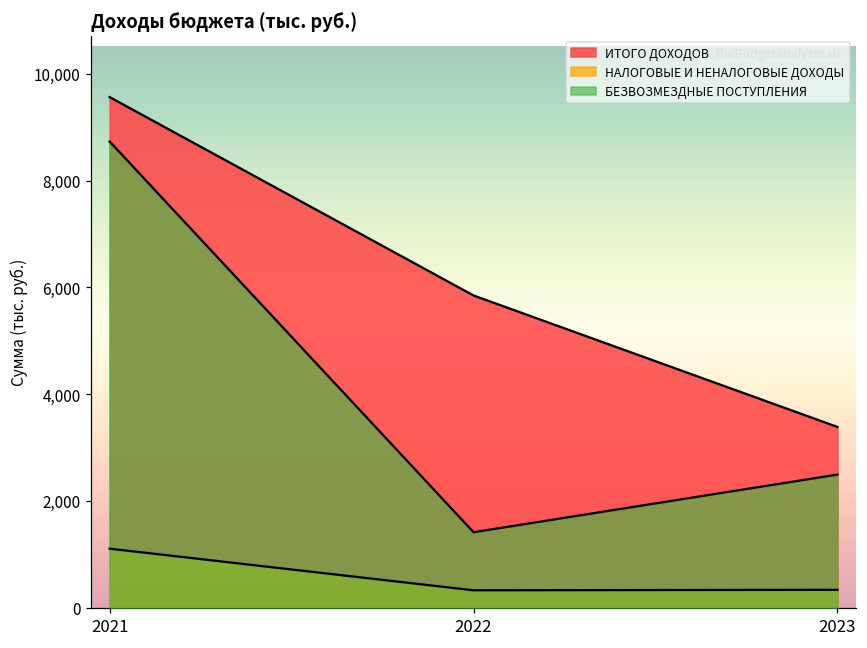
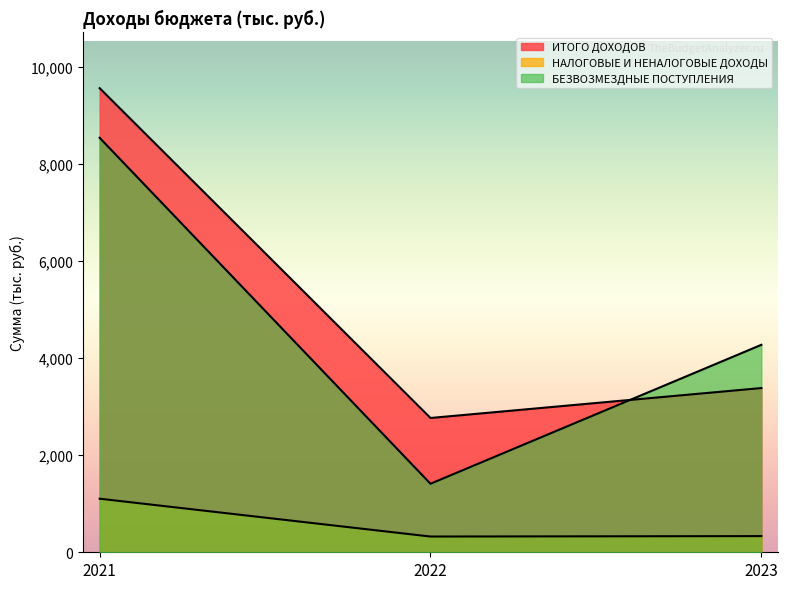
  {
    "ИТОГО ДОХОДОВ": {
      "2021": "9,600",
-     "2022": "5,800",
+     "2022": "2,800",
      "2023": "3,400"
    },
    "НАЛОГОВЫЕ И НЕНАЛОГОВЫЕ ДОХОДЫ": {
      "2021": "1,100",
      "2022": "300",
      "2023": "300"
    },
    "БЕЗВОЗМЕЗДНЫЕ ПОСТУПЛЕНИЯ": {
-     "2021": "8,700",
+     "2021": "8,500",
      "2022": "1,400",
-     "2023": "2,500"
+     "2023": "4,300"
    }
  }
